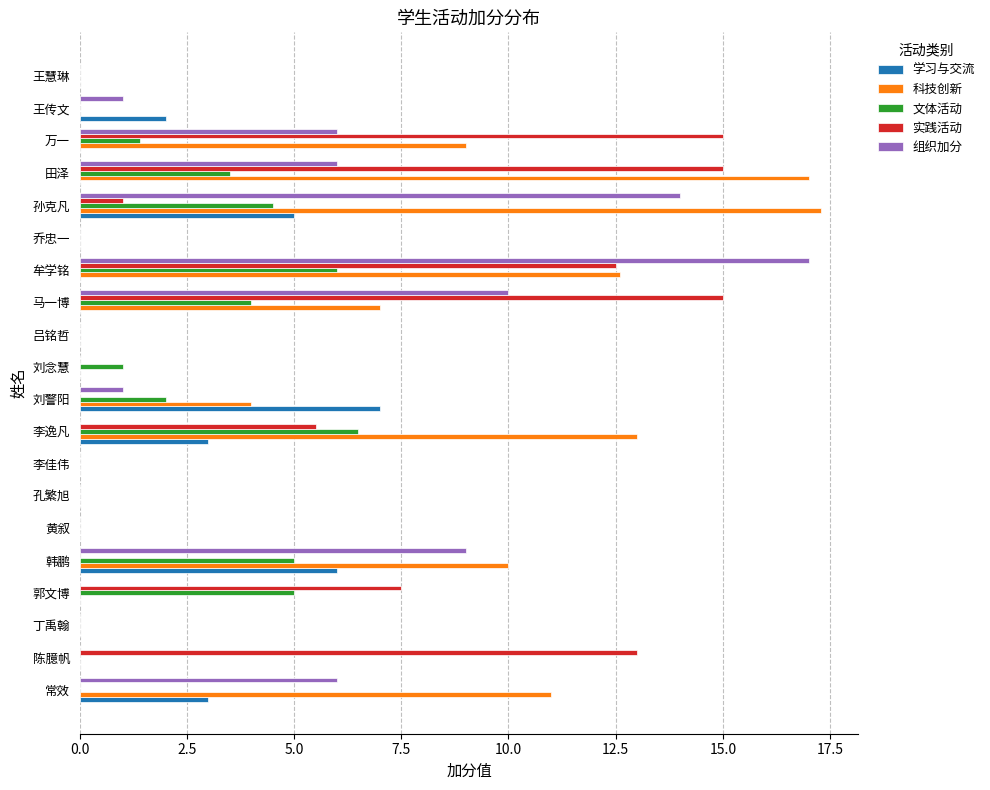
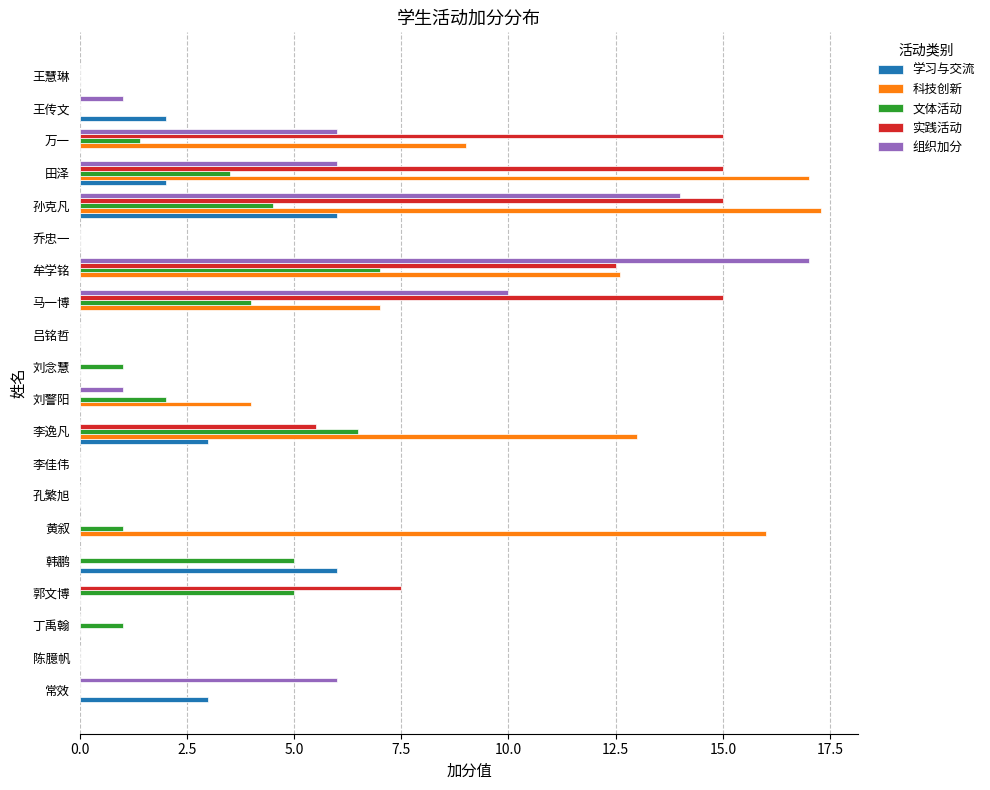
  {
    "学习与交流": {
      "王慧琳": 0,
      "王传文": 2,
      "万一": 0,
-     "田泽": 0,
-     "孙克凡": 5,
+     "田泽": 2,
+     "孙克凡": 6,
      "乔忠一": 0,
      "牟学铭": 0,
      "马一博": 0,
      "吕铭哲": 0,
      "刘念慧": 0,
-     "刘警阳": 7,
+     "刘警阳": 0,
      "李逸凡": 3,
      "李佳伟": 0,
      "孔繁旭": 0,
      "黄叙": 0,
      "韩鹏": 6,
      "郭文博": 0,
      "丁禹翰": 0,
      "陈臆帆": 0,
      "常效": 3
    },
    "科技创新": {
      "王慧琳": 0,
      "王传文": 0,
      "万一": 9,
      "田泽": 17,
      "孙克凡": 17.3,
      "乔忠一": 0,
      "牟学铭": 12.6,
      "马一博": 7,
      "吕铭哲": 0,
      "刘念慧": 0,
      "刘警阳": 4,
      "李逸凡": 13,
      "李佳伟": 0,
      "孔繁旭": 0,
-     "黄叙": 0,
-     "韩鹏": 10,
+     "黄叙": 16,
+     "韩鹏": 0,
      "郭文博": 0,
      "丁禹翰": 0,
      "陈臆帆": 0,
-     "常效": 11
+     "常效": 0
    },
    "文体活动": {
      "王慧琳": 0,
      "王传文": 0,
      "万一": 1.4,
      "田泽": 3.5,
      "孙克凡": 4.5,
      "乔忠一": 0,
-     "牟学铭": 6,
+     "牟学铭": 7,
      "马一博": 4,
      "吕铭哲": 0,
      "刘念慧": 1,
      "刘警阳": 2,
      "李逸凡": 6.5,
      "李佳伟": 0,
      "孔繁旭": 0,
-     "黄叙": 0,
+     "黄叙": 1,
      "韩鹏": 5,
      "郭文博": 5,
-     "丁禹翰": 0,
+     "丁禹翰": 1,
      "陈臆帆": 0,
      "常效": 0
    },
    "实践活动": {
      "王慧琳": 0,
      "王传文": 0,
      "万一": 15,
      "田泽": 15,
-     "孙克凡": 1,
+     "孙克凡": 15,
      "乔忠一": 0,
      "牟学铭": 12.5,
      "马一博": 15,
      "吕铭哲": 0,
      "刘念慧": 0,
      "刘警阳": 0,
      "李逸凡": 5.5,
      "李佳伟": 0,
      "孔繁旭": 0,
      "黄叙": 0,
      "韩鹏": 0,
      "郭文博": 7.5,
      "丁禹翰": 0,
-     "陈臆帆": 13,
+     "陈臆帆": 0,
      "常效": 0
    },
    "组织加分": {
      "王慧琳": 0,
      "王传文": 1,
      "万一": 6,
      "田泽": 6,
      "孙克凡": 14,
      "乔忠一": 0,
      "牟学铭": 17,
      "马一博": 10,
      "吕铭哲": 0,
      "刘念慧": 0,
      "刘警阳": 1,
      "李逸凡": 0,
      "李佳伟": 0,
      "孔繁旭": 0,
      "黄叙": 0,
-     "韩鹏": 9,
+     "韩鹏": 0,
      "郭文博": 0,
      "丁禹翰": 0,
      "陈臆帆": 0,
      "常效": 6
    }
  }
